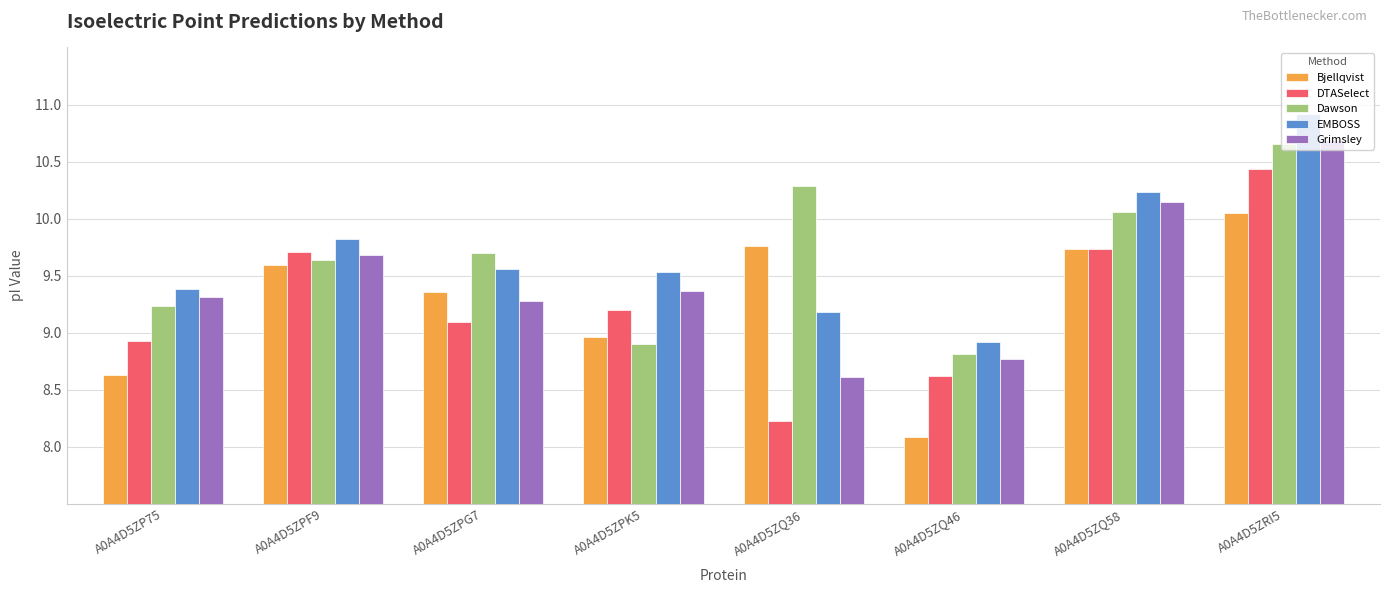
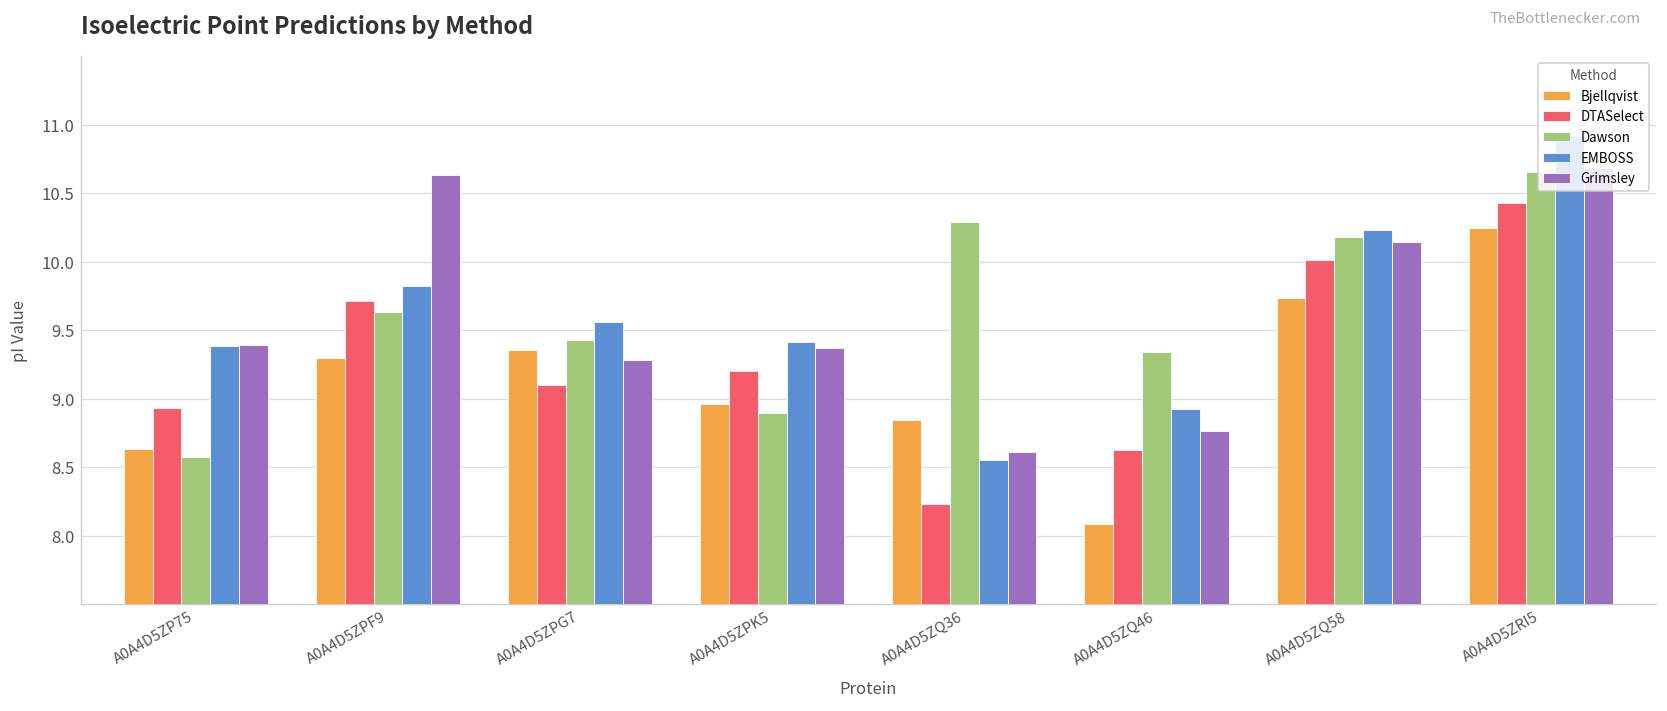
  {
    "Bjellqvist": {
      "A0A4D5ZP75": 8.63,
-     "A0A4D5ZPF9": 9.59,
+     "A0A4D5ZPF9": 9.30,
      "A0A4D5ZPG7": 9.36,
      "A0A4D5ZPK5": 8.96,
-     "A0A4D5ZQ36": 9.76,
+     "A0A4D5ZQ36": 8.84,
      "A0A4D5ZQ46": 8.08,
      "A0A4D5ZQ58": 9.74,
-     "A0A4D5ZRI5": 10.05
+     "A0A4D5ZRI5": 10.25
    },
    "DTASelect": {
      "A0A4D5ZP75": 8.93,
      "A0A4D5ZPF9": 9.71,
      "A0A4D5ZPG7": 9.10,
      "A0A4D5ZPK5": 9.20,
      "A0A4D5ZQ36": 8.23,
      "A0A4D5ZQ46": 8.62,
-     "A0A4D5ZQ58": 9.74,
+     "A0A4D5ZQ58": 10.01,
      "A0A4D5ZRI5": 10.43
    },
    "Dawson": {
-     "A0A4D5ZP75": 9.24,
+     "A0A4D5ZP75": 8.58,
      "A0A4D5ZPF9": 9.63,
-     "A0A4D5ZPG7": 9.70,
+     "A0A4D5ZPG7": 9.43,
      "A0A4D5ZPK5": 8.90,
      "A0A4D5ZQ36": 10.29,
-     "A0A4D5ZQ46": 8.81,
-     "A0A4D5ZQ58": 10.06
+     "A0A4D5ZQ46": 9.34,
+     "A0A4D5ZQ58": 10.18
    },
    "EMBOSS": {
      "A0A4D5ZP75": 9.39,
      "A0A4D5ZPF9": 9.82,
      "A0A4D5ZPG7": 9.56,
-     "A0A4D5ZPK5": 9.54,
-     "A0A4D5ZQ36": 9.18,
+     "A0A4D5ZPK5": 9.41,
+     "A0A4D5ZQ36": 8.55,
      "A0A4D5ZQ46": 8.92,
      "A0A4D5ZQ58": 10.23
    },
    "Grimsley": {
-     "A0A4D5ZP75": 9.31,
-     "A0A4D5ZPF9": 9.68,
+     "A0A4D5ZP75": 9.39,
+     "A0A4D5ZPF9": 10.63,
      "A0A4D5ZPG7": 9.28,
      "A0A4D5ZPK5": 9.37,
      "A0A4D5ZQ36": 8.61,
      "A0A4D5ZQ46": 8.77,
      "A0A4D5ZQ58": 10.15
    }
  }
